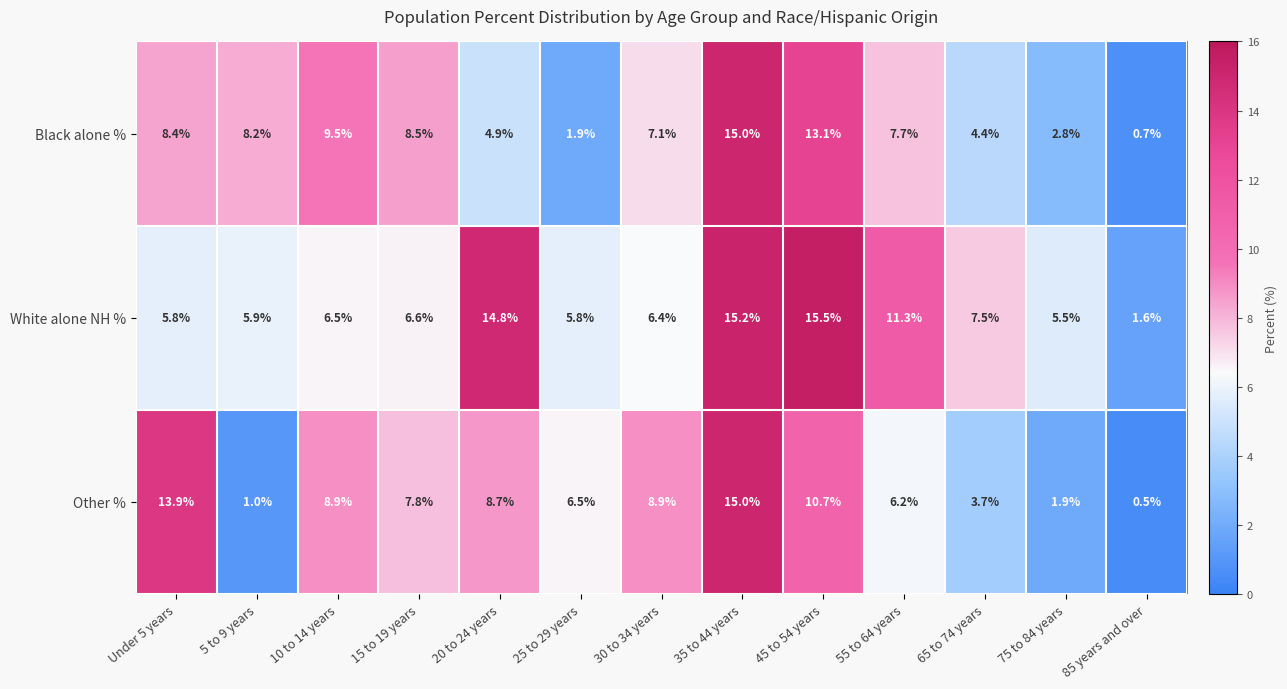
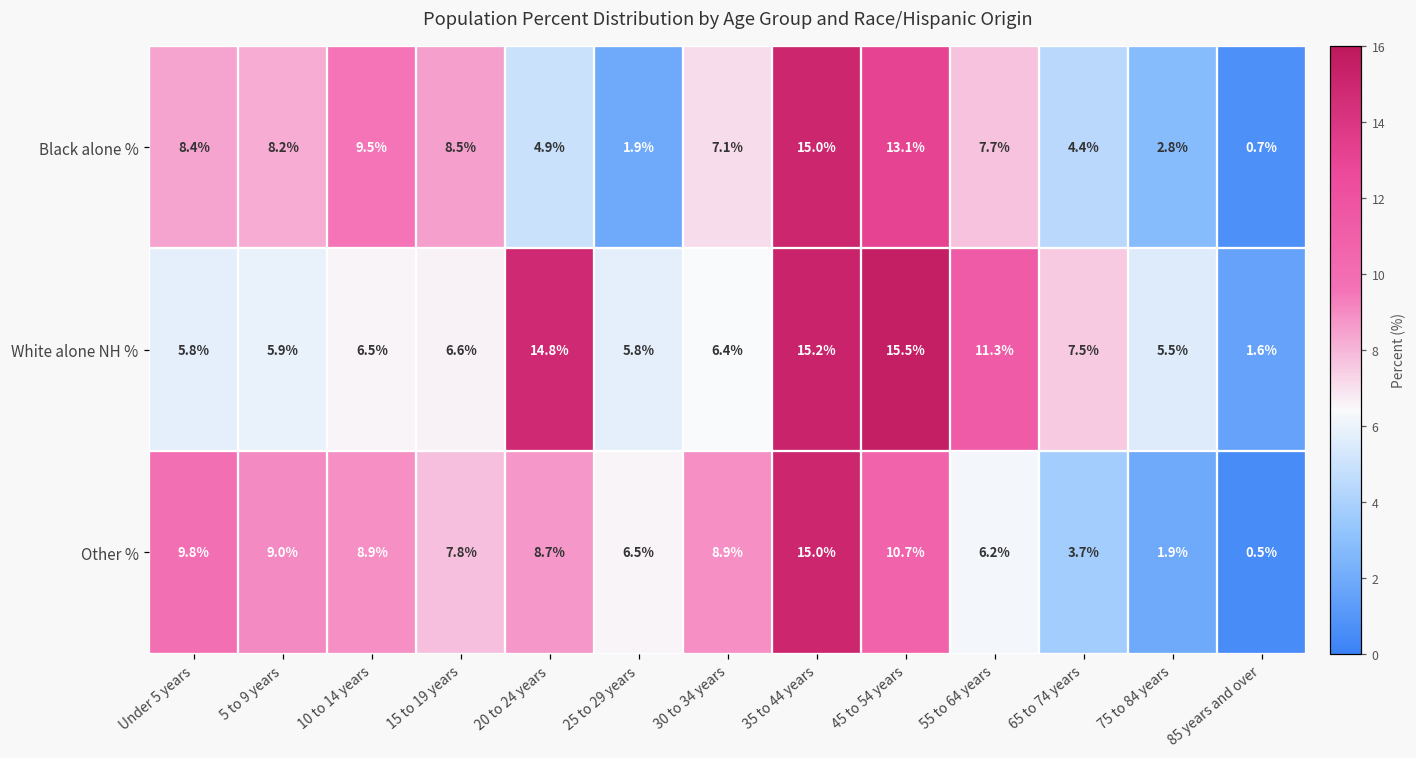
  {
    "Black alone %": {
      "Under 5 years": "8.4%",
      "5 to 9 years": "8.2%",
      "10 to 14 years": "9.5%",
      "15 to 19 years": "8.5%",
      "20 to 24 years": "4.9%",
      "25 to 29 years": "1.9%",
      "30 to 34 years": "7.1%",
      "35 to 44 years": "15.0%",
      "45 to 54 years": "13.1%",
      "55 to 64 years": "7.7%",
      "65 to 74 years": "4.4%",
      "75 to 84 years": "2.8%",
      "85 years and over": "0.7%"
    },
    "White alone NH %": {
      "Under 5 years": "5.8%",
      "5 to 9 years": "5.9%",
      "10 to 14 years": "6.5%",
      "15 to 19 years": "6.6%",
      "20 to 24 years": "14.8%",
      "25 to 29 years": "5.8%",
      "30 to 34 years": "6.4%",
      "35 to 44 years": "15.2%",
      "45 to 54 years": "15.5%",
      "55 to 64 years": "11.3%",
      "65 to 74 years": "7.5%",
      "75 to 84 years": "5.5%",
      "85 years and over": "1.6%"
    },
    "Other %": {
-     "Under 5 years": "13.9%",
-     "5 to 9 years": "1.0%",
+     "Under 5 years": "9.8%",
+     "5 to 9 years": "9.0%",
      "10 to 14 years": "8.9%",
      "15 to 19 years": "7.8%",
      "20 to 24 years": "8.7%",
      "25 to 29 years": "6.5%",
      "30 to 34 years": "8.9%",
      "35 to 44 years": "15.0%",
      "45 to 54 years": "10.7%",
      "55 to 64 years": "6.2%",
      "65 to 74 years": "3.7%",
      "75 to 84 years": "1.9%",
      "85 years and over": "0.5%"
    }
  }
